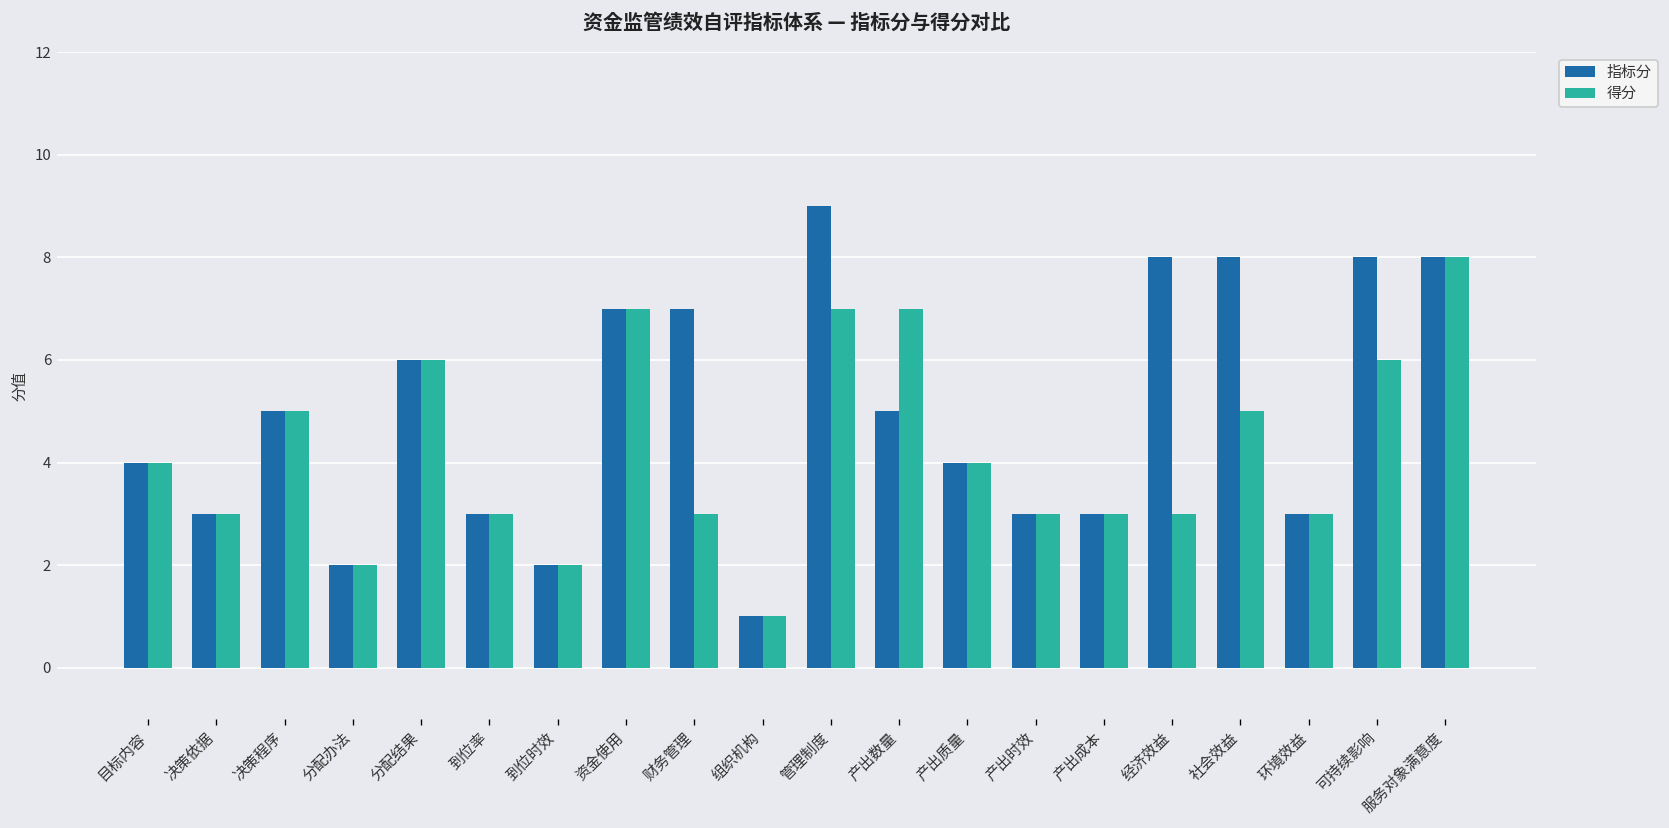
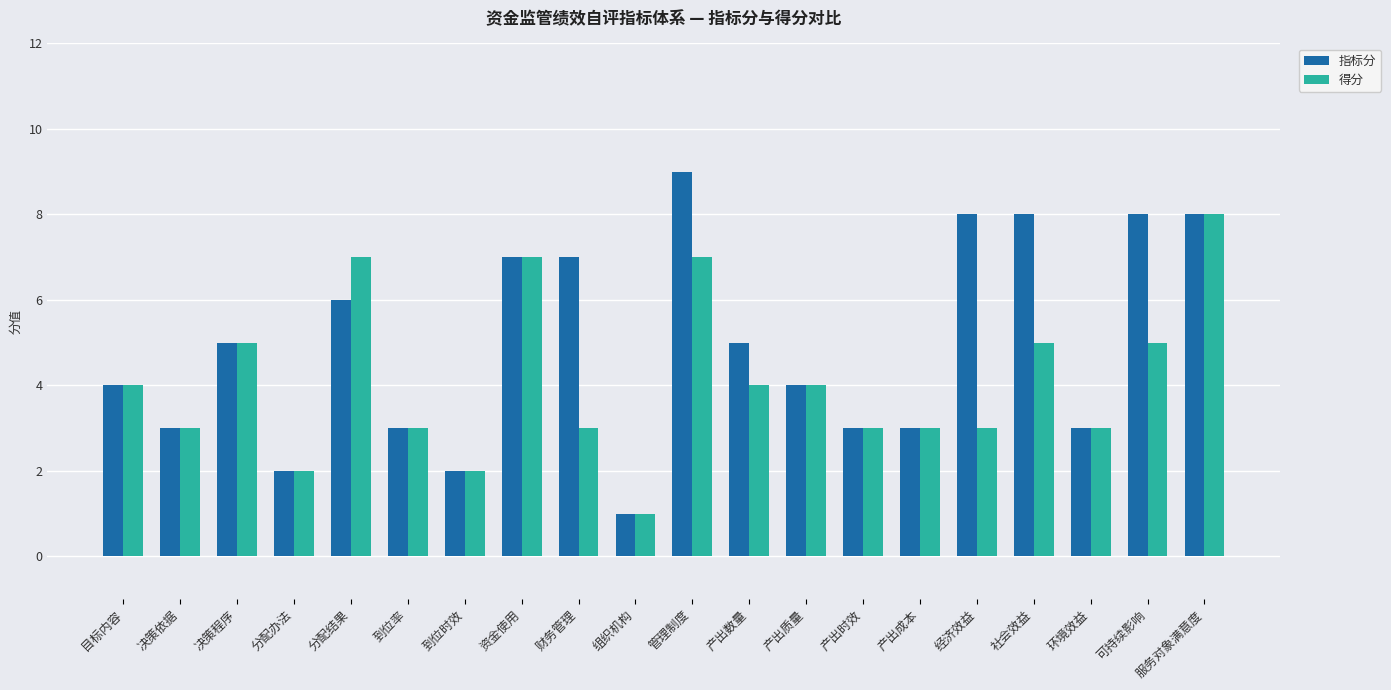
  {
    "指标分": {
      "目标内容": 4,
      "决策依据": 3,
      "决策程序": 5,
      "分配办法": 2,
      "分配结果": 6,
      "到位率": 3,
      "到位时效": 2,
      "资金使用": 7,
      "财务管理": 7,
      "组织机构": 1,
      "管理制度": 9,
      "产出数量": 5,
      "产出质量": 4,
      "产出时效": 3,
      "产出成本": 3,
      "经济效益": 8,
      "社会效益": 8,
      "环境效益": 3,
      "可持续影响": 8,
      "服务对象满意度": 8
    },
    "得分": {
      "目标内容": 4,
      "决策依据": 3,
      "决策程序": 5,
      "分配办法": 2,
-     "分配结果": 6,
+     "分配结果": 7,
      "到位率": 3,
      "到位时效": 2,
      "资金使用": 7,
      "财务管理": 3,
      "组织机构": 1,
      "管理制度": 7,
-     "产出数量": 7,
+     "产出数量": 4,
      "产出质量": 4,
      "产出时效": 3,
      "产出成本": 3,
      "经济效益": 3,
      "社会效益": 5,
      "环境效益": 3,
-     "可持续影响": 6,
+     "可持续影响": 5,
      "服务对象满意度": 8
    }
  }
